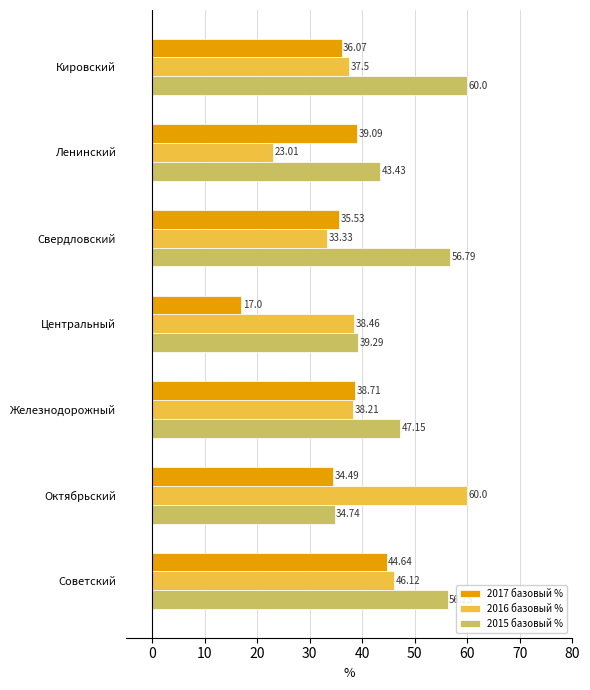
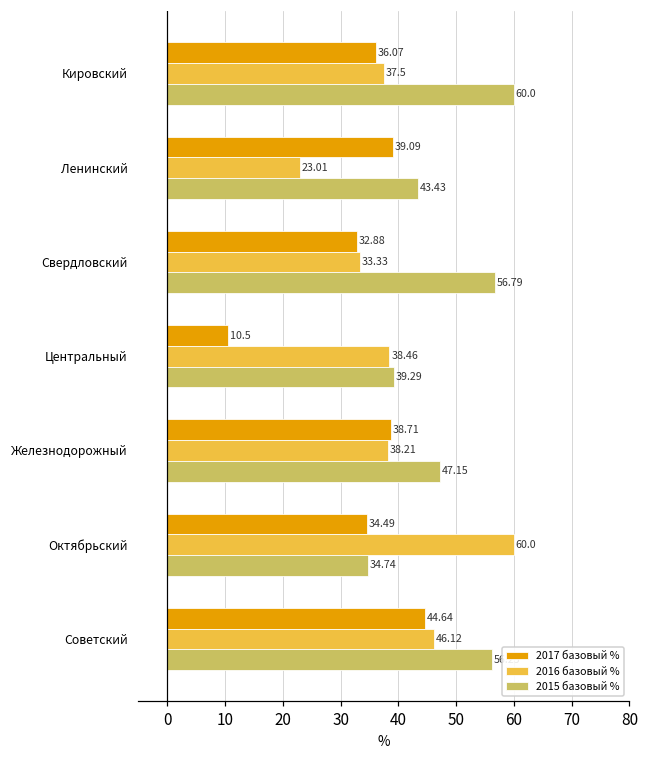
  {
    "2017 базовый %": {
      "Кировский": 36.07,
      "Ленинский": 39.09,
-     "Свердловский": 35.53,
-     "Центральный": 17.0,
+     "Свердловский": 32.88,
+     "Центральный": 10.5,
      "Железнодорожный": 38.71,
      "Октябрьский": 34.49,
      "Советский": 44.64
    }
  }
